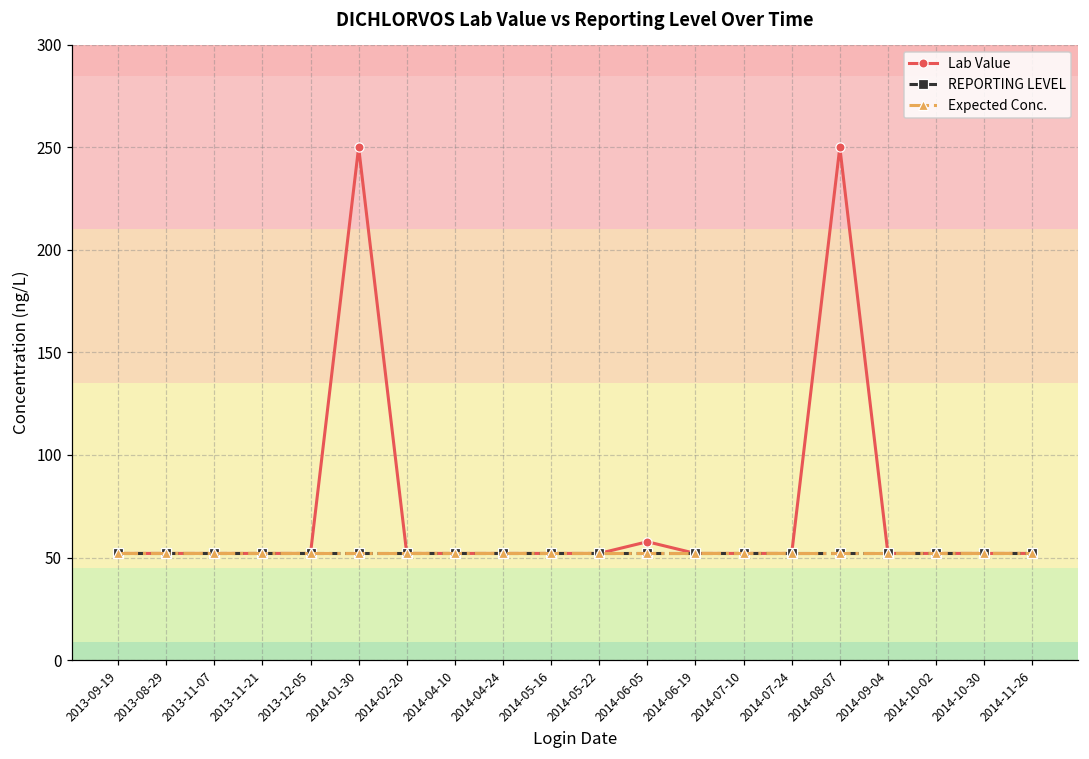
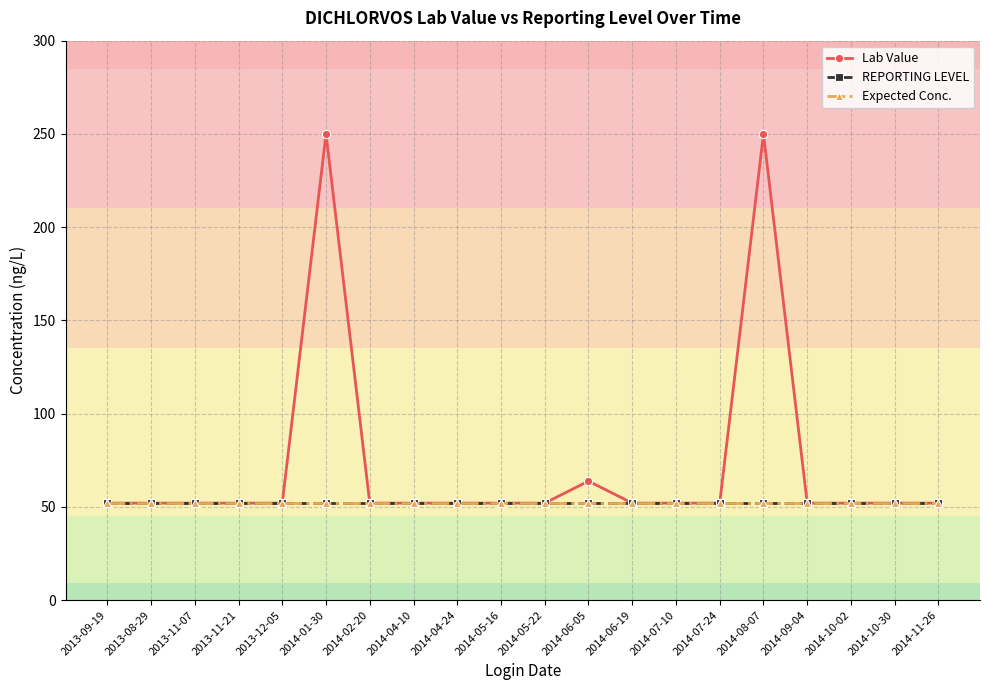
  {
    "Lab Value": {
      "2014-01-30": 250,
-     "2014-06-05": 58,
+     "2014-06-05": 64,
      "2014-08-07": 250
    },
    "Expected Conc.": {
      "2014-01-30": 52,
      "2014-06-05": 52,
      "2014-08-07": 52
    }
  }
